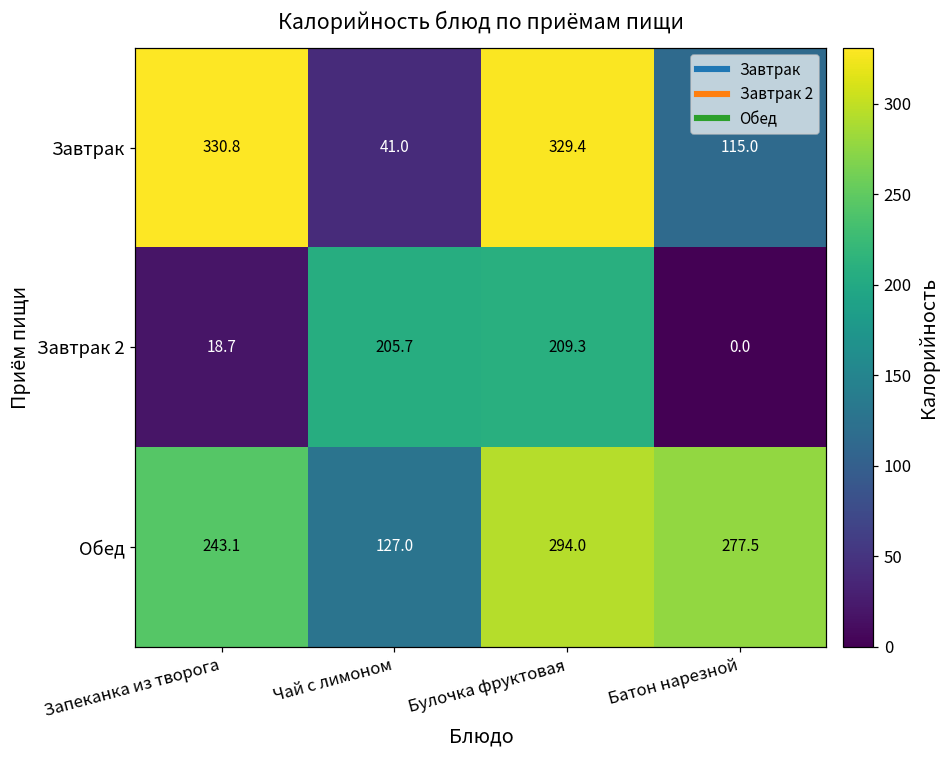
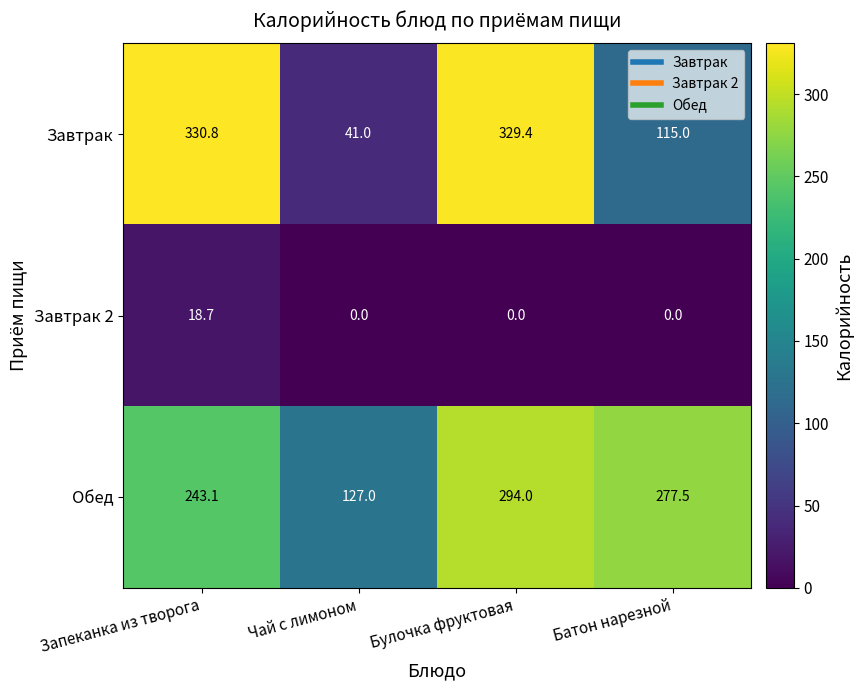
  {
    "Завтрак": {
      "Запеканка из творога": 330.8,
      "Чай с лимоном": 41.0,
      "Булочка фруктовая": 329.4,
      "Батон нарезной": 115.0
    },
    "Завтрак 2": {
      "Запеканка из творога": 18.7,
-     "Чай с лимоном": 205.7,
-     "Булочка фруктовая": 209.3,
+     "Чай с лимоном": 0.0,
+     "Булочка фруктовая": 0.0,
      "Батон нарезной": 0.0
    },
    "Обед": {
      "Запеканка из творога": 243.1,
      "Чай с лимоном": 127.0,
      "Булочка фруктовая": 294.0,
      "Батон нарезной": 277.5
    }
  }
